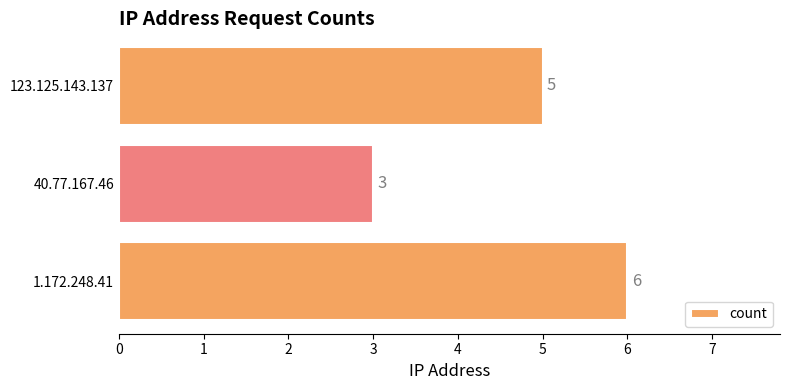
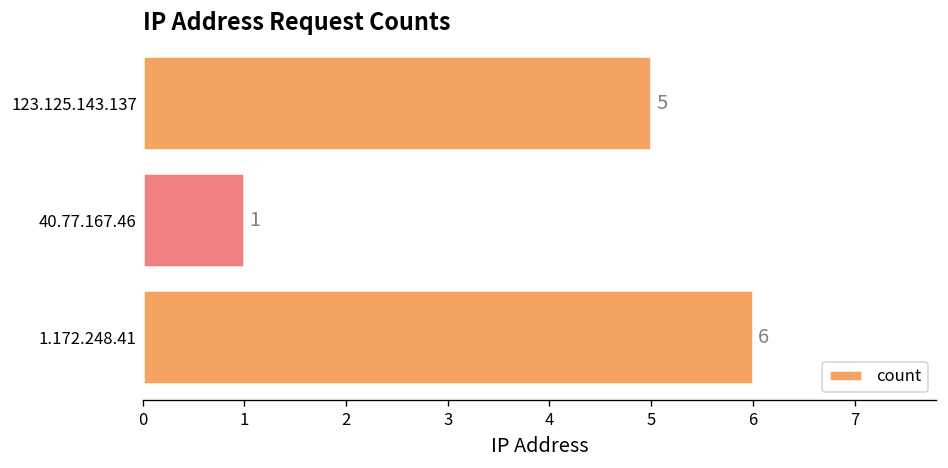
  {
    "123.125.143.137": 5,
-   "40.77.167.46": 3,
+   "40.77.167.46": 1,
    "1.172.248.41": 6
  }
